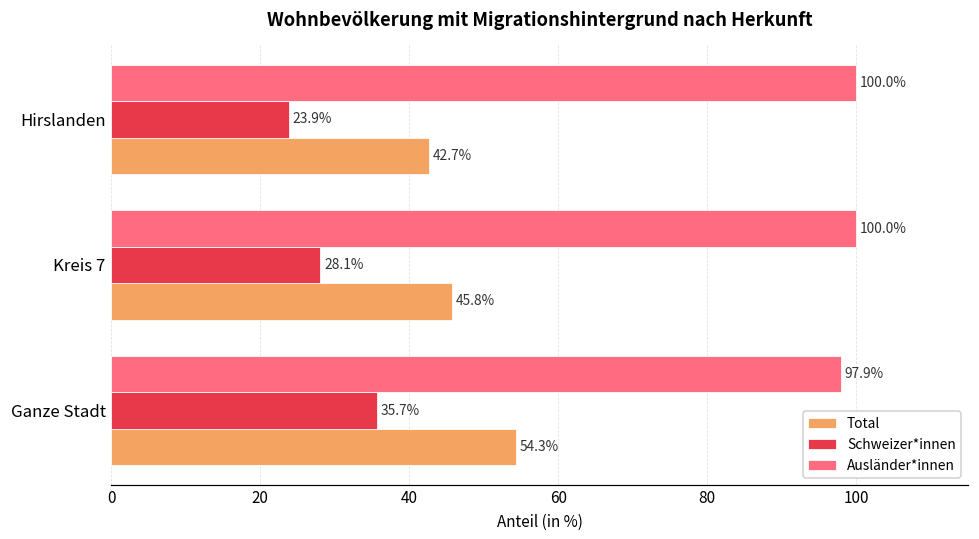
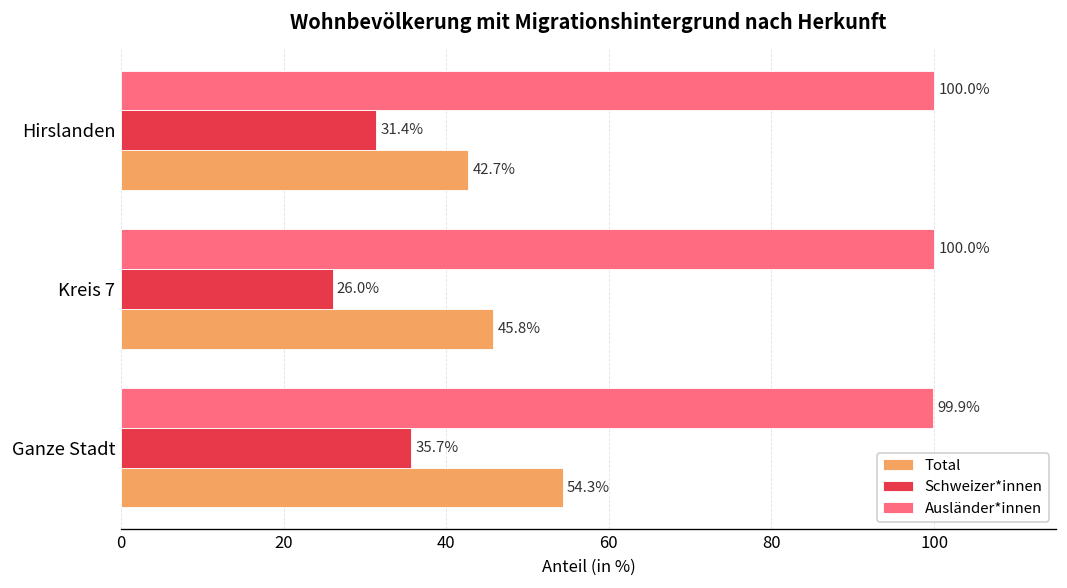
  {
    "Total": {
      "Hirslanden": "42.7%",
      "Kreis 7": "45.8%",
      "Ganze Stadt": "54.3%"
    },
    "Schweizer*innen": {
-     "Hirslanden": "23.9%",
-     "Kreis 7": "28.1%",
+     "Hirslanden": "31.4%",
+     "Kreis 7": "26.0%",
      "Ganze Stadt": "35.7%"
    },
    "Ausländer*innen": {
      "Hirslanden": "100.0%",
      "Kreis 7": "100.0%",
-     "Ganze Stadt": "97.9%"
+     "Ganze Stadt": "99.9%"
    }
  }
